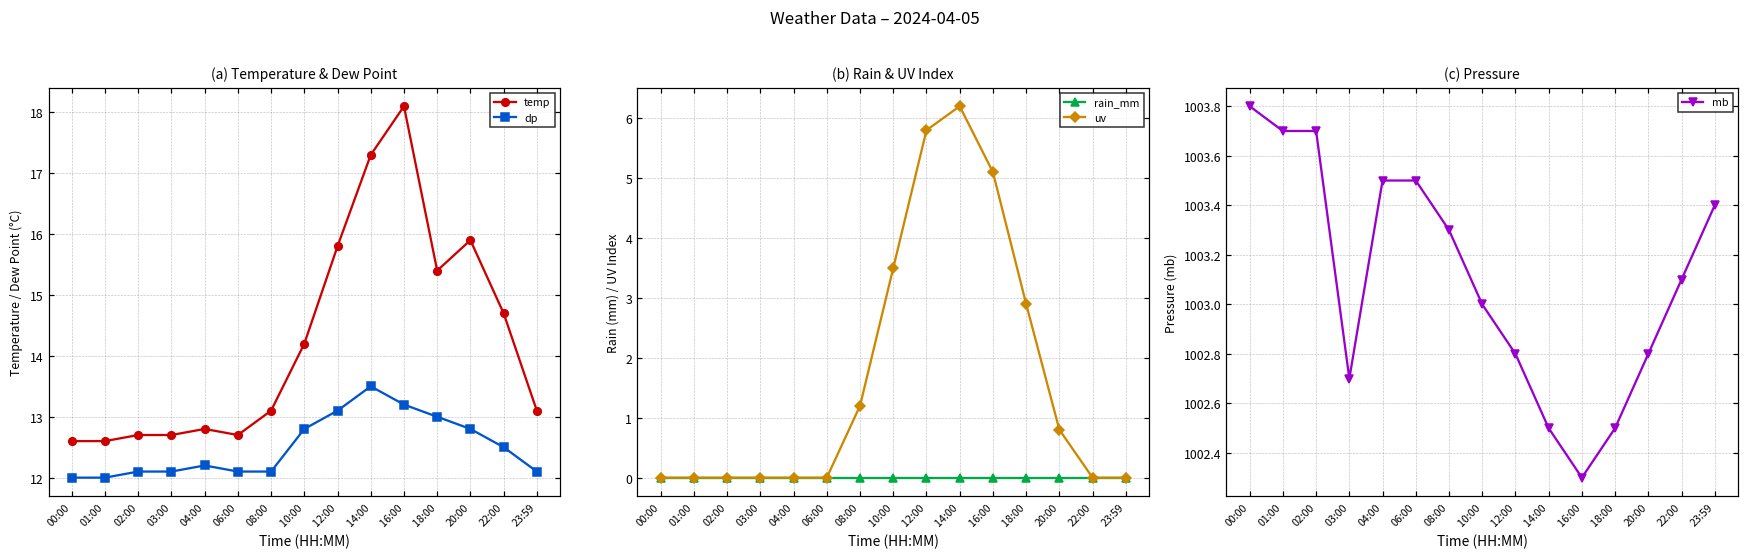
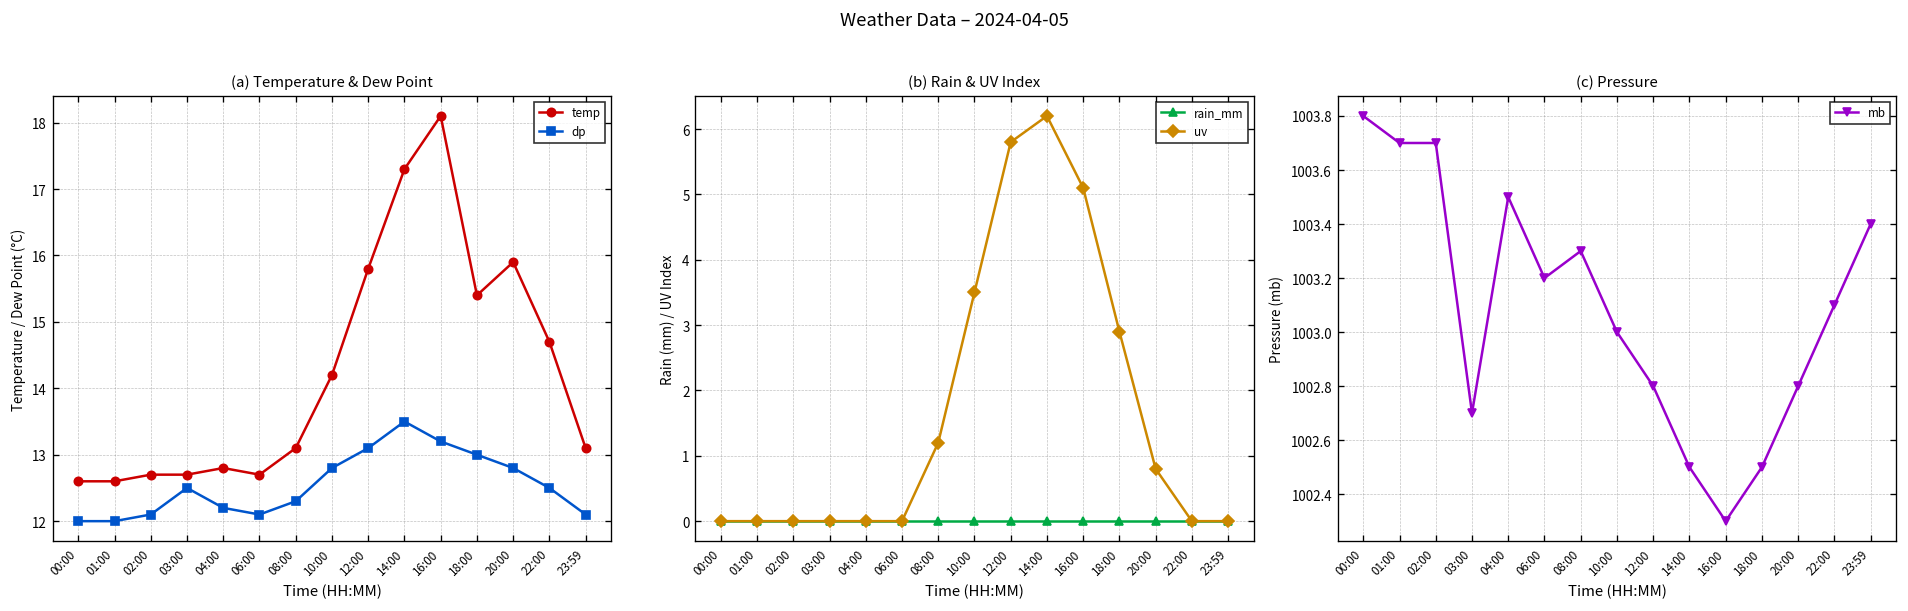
  {
    "(a) Temperature & Dew Point": {
      "temp": {
        "00:00": 12.6,
        "01:00": 12.6,
        "02:00": 12.7,
        "03:00": 12.7,
        "04:00": 12.8,
        "06:00": 12.7,
        "08:00": 13.1,
        "10:00": 14.2,
        "12:00": 15.8,
        "14:00": 17.3,
        "16:00": 18.1,
        "18:00": 15.4,
        "20:00": 15.9,
        "22:00": 14.7,
        "23:59": 13.1
      },
      "dp": {
        "00:00": 12.0,
        "01:00": 12.0,
        "02:00": 12.1,
-       "03:00": 12.1,
+       "03:00": 12.5,
        "04:00": 12.2,
        "06:00": 12.1,
-       "08:00": 12.1,
+       "08:00": 12.3,
        "10:00": 12.8,
        "12:00": 13.1,
        "14:00": 13.5,
        "16:00": 13.2,
        "18:00": 13.0,
        "20:00": 12.8,
        "22:00": 12.5,
        "23:59": 12.1
      }
    },
    "(b) Rain & UV Index": {
      "rain_mm": {
        "08:00": 0.0,
        "10:00": 0.0,
        "12:00": 0.0,
        "14:00": 0.0,
        "16:00": 0.0,
        "18:00": 0.0,
        "20:00": 0.0
      },
      "uv": {
        "08:00": 1.2,
        "10:00": 3.5,
        "12:00": 5.8,
        "14:00": 6.2,
        "16:00": 5.1,
        "18:00": 2.9,
        "20:00": 0.8
      }
    },
    "(c) Pressure": {
      "00:00": 1003.8,
      "01:00": 1003.7,
      "02:00": 1003.7,
      "03:00": 1002.7,
      "04:00": 1003.5,
-     "06:00": 1003.5,
+     "06:00": 1003.2,
      "08:00": 1003.3,
      "10:00": 1003.0,
      "12:00": 1002.8,
      "14:00": 1002.5,
      "16:00": 1002.3,
      "18:00": 1002.5,
      "20:00": 1002.8,
      "22:00": 1003.1,
      "23:59": 1003.4
    }
  }
